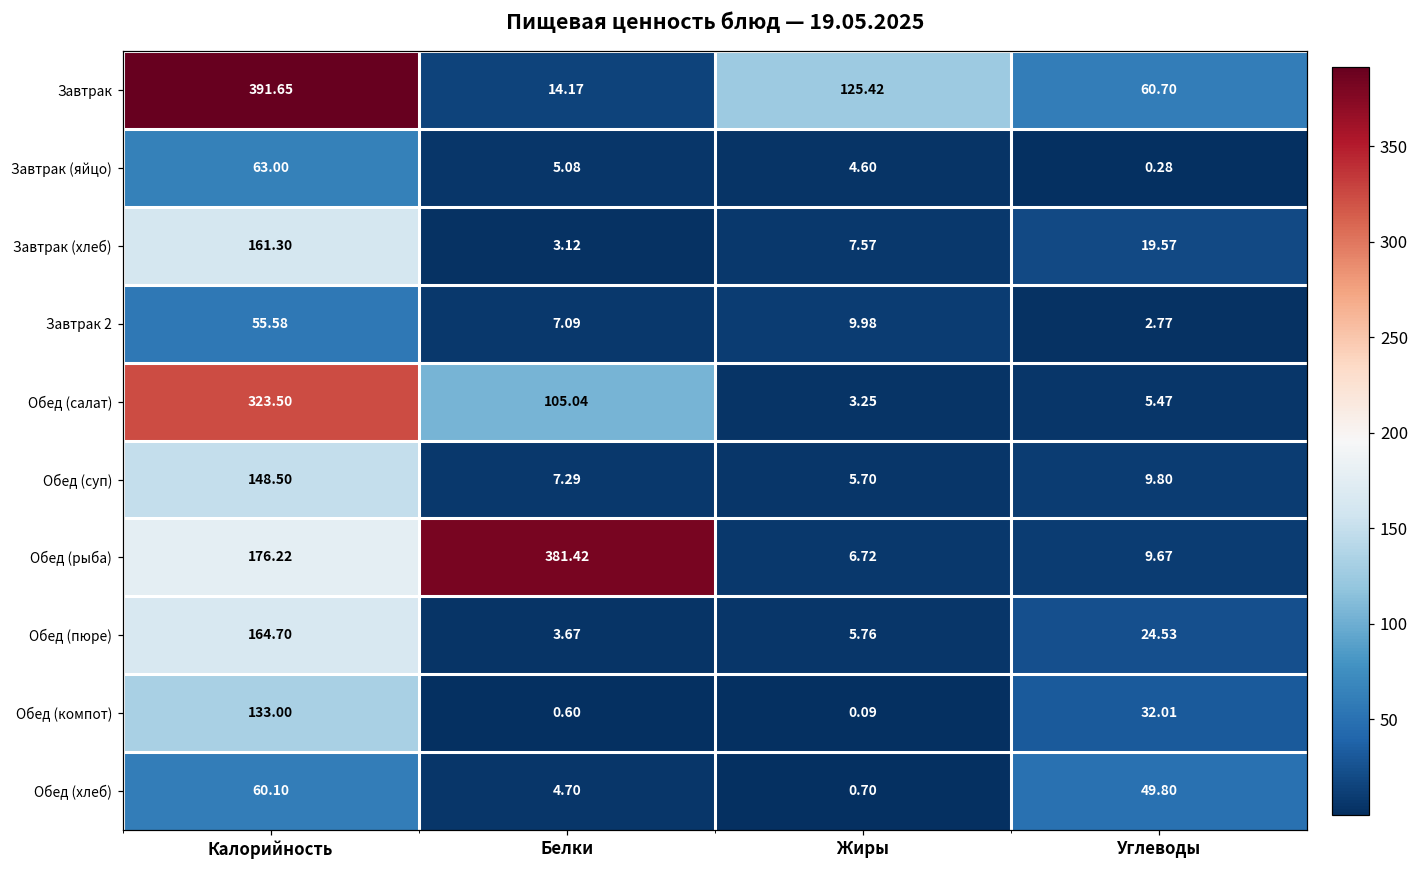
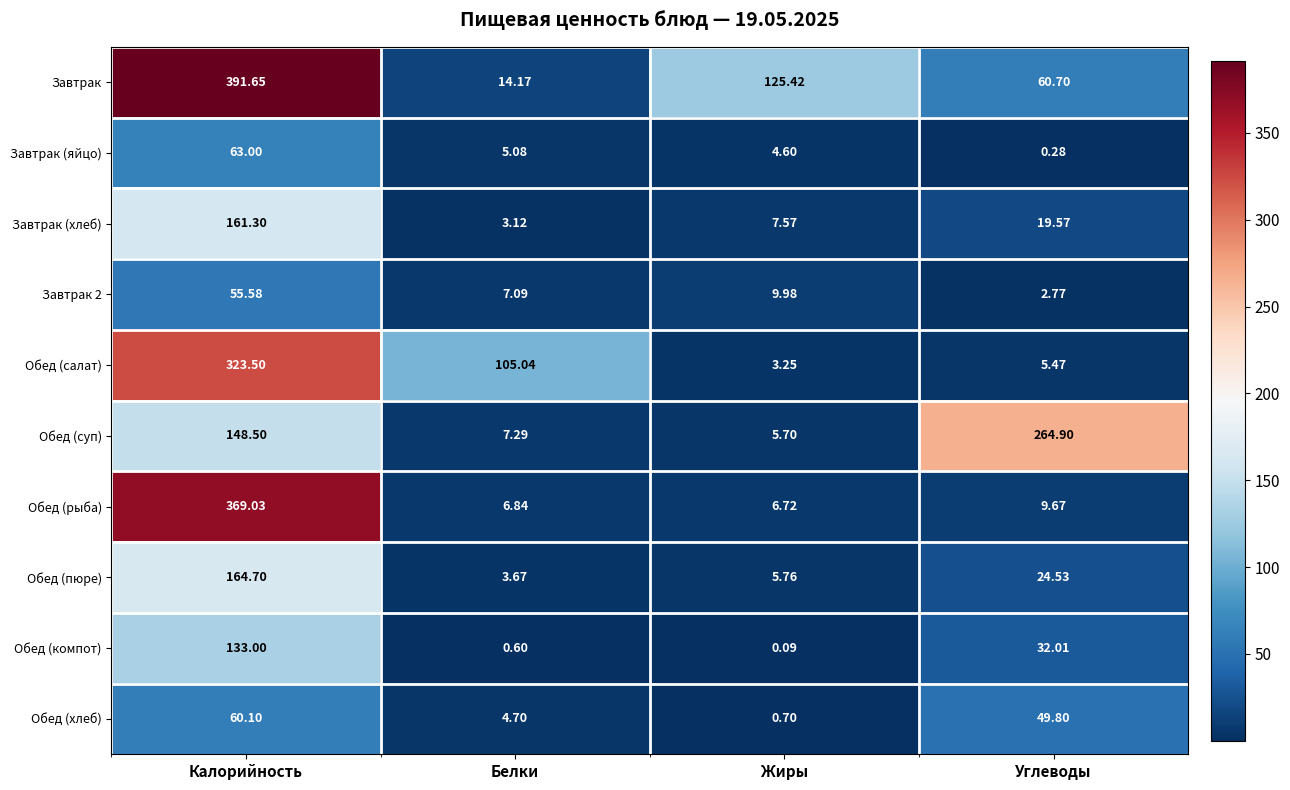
  {
    "Завтрак": {
      "Калорийность": 391.65,
      "Белки": 14.17,
      "Жиры": 125.42,
      "Углеводы": 60.70
    },
    "Завтрак (яйцо)": {
      "Калорийность": 63.00,
      "Белки": 5.08,
      "Жиры": 4.60,
      "Углеводы": 0.28
    },
    "Завтрак (хлеб)": {
      "Калорийность": 161.30,
      "Белки": 3.12,
      "Жиры": 7.57,
      "Углеводы": 19.57
    },
    "Завтрак 2": {
      "Калорийность": 55.58,
      "Белки": 7.09,
      "Жиры": 9.98,
      "Углеводы": 2.77
    },
    "Обед (салат)": {
      "Калорийность": 323.50,
      "Белки": 105.04,
      "Жиры": 3.25,
      "Углеводы": 5.47
    },
    "Обед (суп)": {
      "Калорийность": 148.50,
      "Белки": 7.29,
      "Жиры": 5.70,
-     "Углеводы": 9.80
+     "Углеводы": 264.90
    },
    "Обед (рыба)": {
-     "Калорийность": 176.22,
-     "Белки": 381.42,
+     "Калорийность": 369.03,
+     "Белки": 6.84,
      "Жиры": 6.72,
      "Углеводы": 9.67
    },
    "Обед (пюре)": {
      "Калорийность": 164.70,
      "Белки": 3.67,
      "Жиры": 5.76,
      "Углеводы": 24.53
    },
    "Обед (компот)": {
      "Калорийность": 133.00,
      "Белки": 0.60,
      "Жиры": 0.09,
      "Углеводы": 32.01
    },
    "Обед (хлеб)": {
      "Калорийность": 60.10,
      "Белки": 4.70,
      "Жиры": 0.70,
      "Углеводы": 49.80
    }
  }
